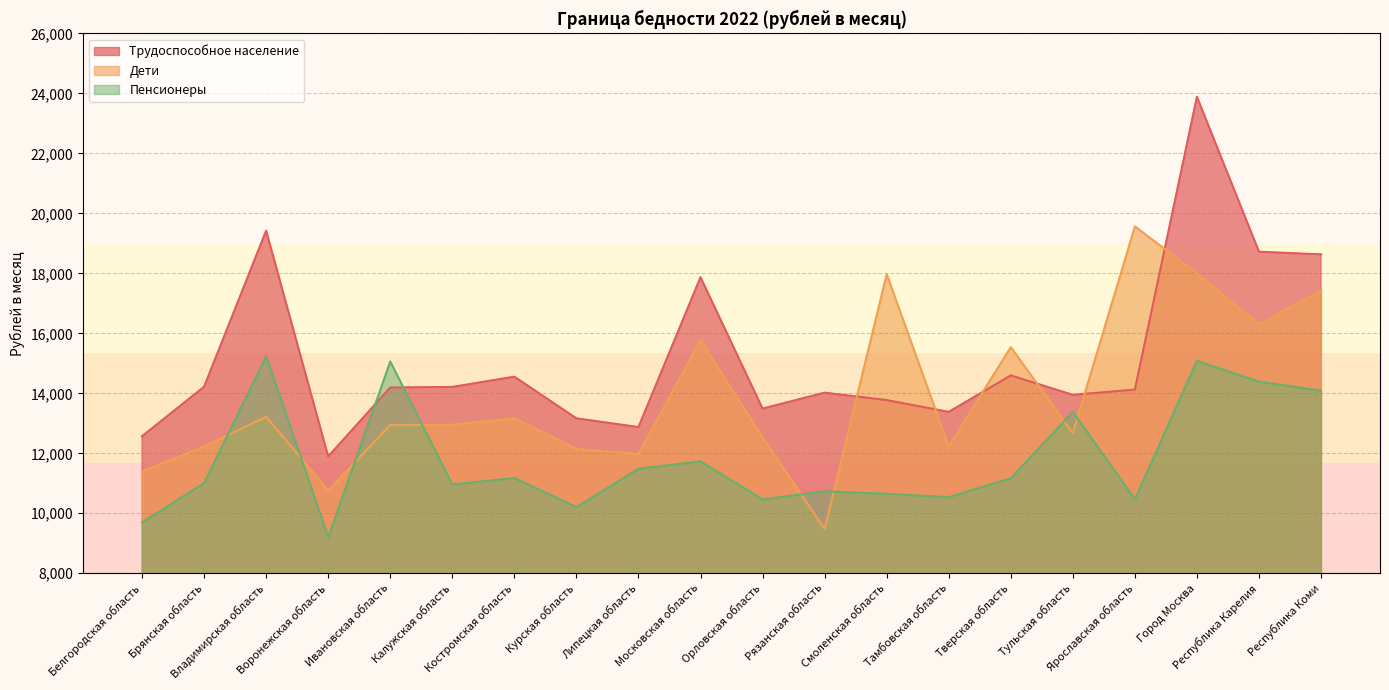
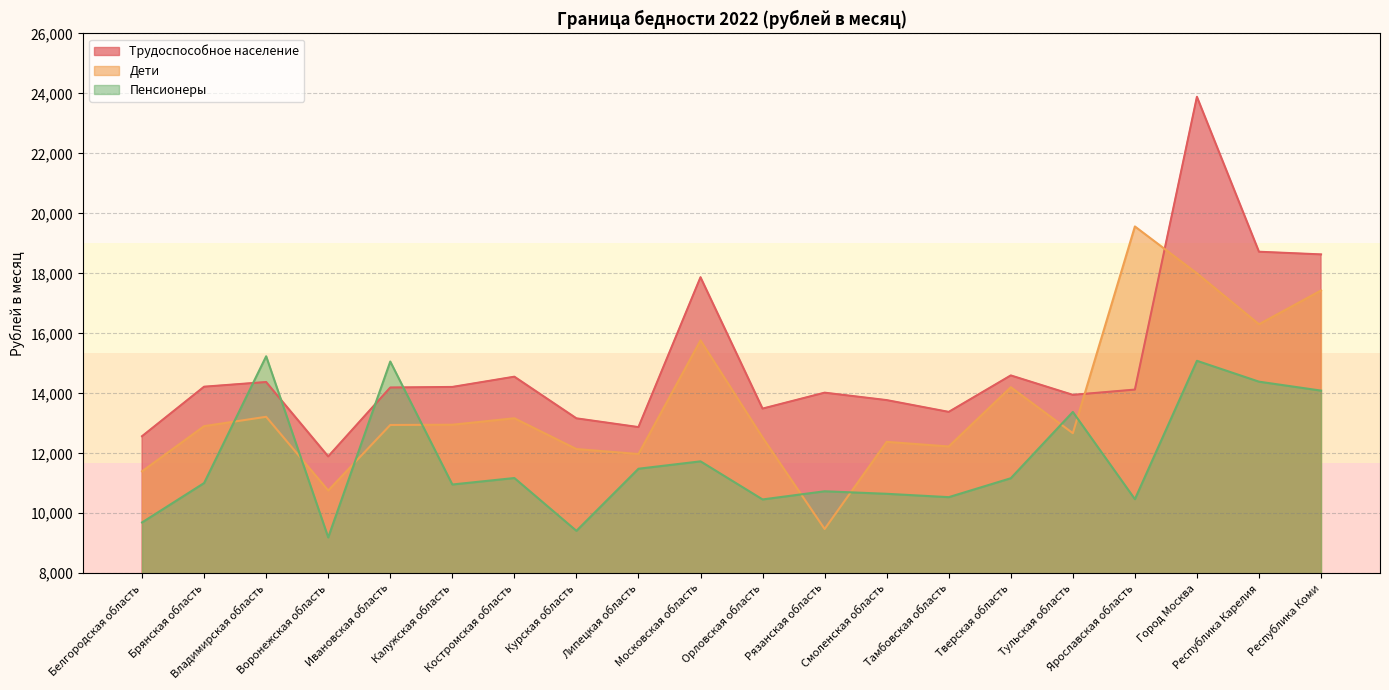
  {
    "Трудоспособное население": {
      "Белгородская область": "12,600",
      "Брянская область": "14,200",
-     "Владимирская область": "19,400",
+     "Владимирская область": "14,400",
      "Воронежская область": "11,900",
      "Ивановская область": "14,200",
      "Калужская область": "14,200",
      "Костромская область": "14,600",
      "Курская область": "13,200",
      "Липецкая область": "12,900",
      "Московская область": "17,900",
      "Орловская область": "13,500",
      "Рязанская область": "14,000",
      "Смоленская область": "13,800",
      "Тамбовская область": "13,400",
      "Тверская область": "14,600",
      "Тульская область": "13,900",
      "Ярославская область": "14,100",
      "Город Москва": "23,900",
      "Республика Карелия": "18,700",
      "Республика Коми": "18,600"
    },
    "Дети": {
      "Белгородская область": "11,400",
-     "Брянская область": "12,200",
+     "Брянская область": "12,900",
      "Владимирская область": "13,200",
      "Воронежская область": "10,800",
      "Ивановская область": "12,900",
      "Калужская область": "13,000",
      "Костромская область": "13,200",
      "Курская область": "12,100",
      "Липецкая область": "12,000",
      "Московская область": "15,800",
      "Орловская область": "12,500",
      "Рязанская область": "9,500",
-     "Смоленская область": "18,000",
+     "Смоленская область": "12,400",
      "Тамбовская область": "12,200",
-     "Тверская область": "15,500",
+     "Тверская область": "14,200",
      "Тульская область": "12,700",
      "Ярославская область": "19,600",
      "Город Москва": "18,000",
      "Республика Карелия": "16,300",
      "Республика Коми": "17,400"
    },
    "Пенсионеры": {
      "Белгородская область": "9,700",
      "Брянская область": "11,000",
      "Владимирская область": "15,200",
      "Воронежская область": "9,200",
      "Ивановская область": "15,100",
      "Калужская область": "11,000",
      "Костромская область": "11,200",
-     "Курская область": "10,200",
+     "Курская область": "9,400",
      "Липецкая область": "11,500",
      "Московская область": "11,700",
      "Орловская область": "10,500",
      "Рязанская область": "10,700",
      "Смоленская область": "10,700",
      "Тамбовская область": "10,500",
      "Тверская область": "11,200",
      "Тульская область": "13,400",
      "Ярославская область": "10,500",
      "Город Москва": "15,100",
      "Республика Карелия": "14,400",
      "Республика Коми": "14,100"
    }
  }
